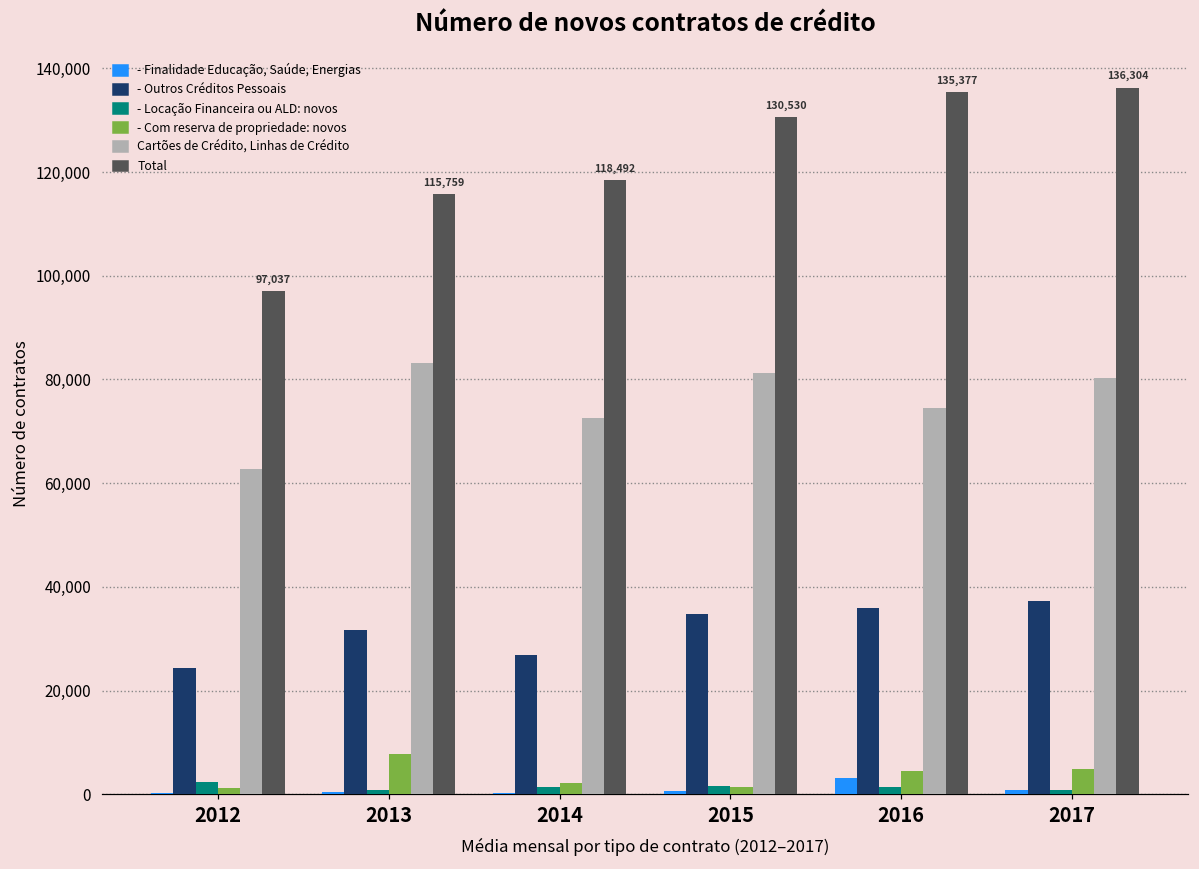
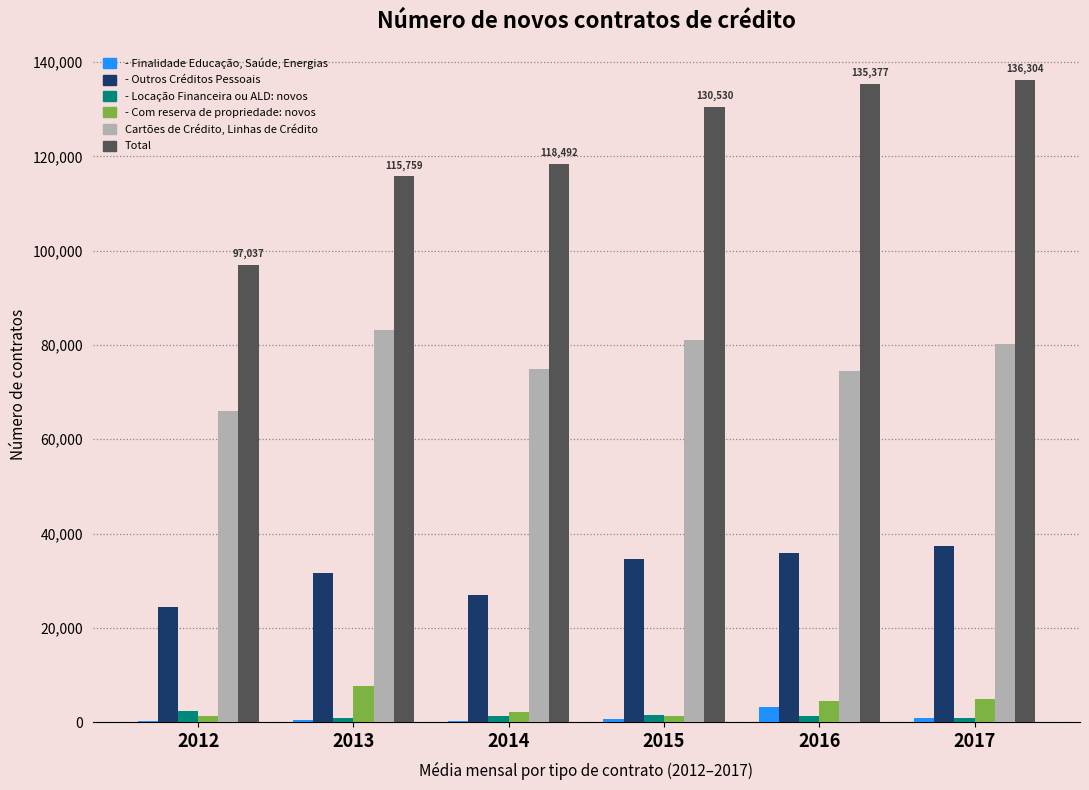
  {
    "- Finalidade Educação, Saúde, Energias": {
      "2015": "1,000",
      "2016": "3,000",
      "2017": "1,000"
    },
    "- Outros Créditos Pessoais": {
      "2012": "24,000",
      "2013": "32,000",
      "2014": "27,000",
      "2015": "35,000",
      "2016": "36,000",
      "2017": "37,000"
    },
    "- Locação Financeira ou ALD: novos": {
      "2012": "2,000",
      "2013": "1,000",
      "2014": "1,000",
      "2015": "2,000",
      "2016": "1,000",
      "2017": "1,000"
    },
    "- Com reserva de propriedade: novos": {
      "2012": "1,000",
      "2013": "8,000",
      "2014": "2,000",
      "2015": "1,000",
      "2016": "5,000",
      "2017": "5,000"
    },
    "Cartões de Crédito, Linhas de Crédito": {
-     "2012": "63,000",
+     "2012": "66,000",
      "2013": "83,000",
-     "2014": "72,000",
+     "2014": "75,000",
      "2015": "81,000",
      "2016": "75,000",
      "2017": "80,000"
    },
    "Total": {
      "2012": "97,037",
      "2013": "115,759",
      "2014": "118,492",
      "2015": "130,530",
      "2016": "135,377",
      "2017": "136,304"
    }
  }
